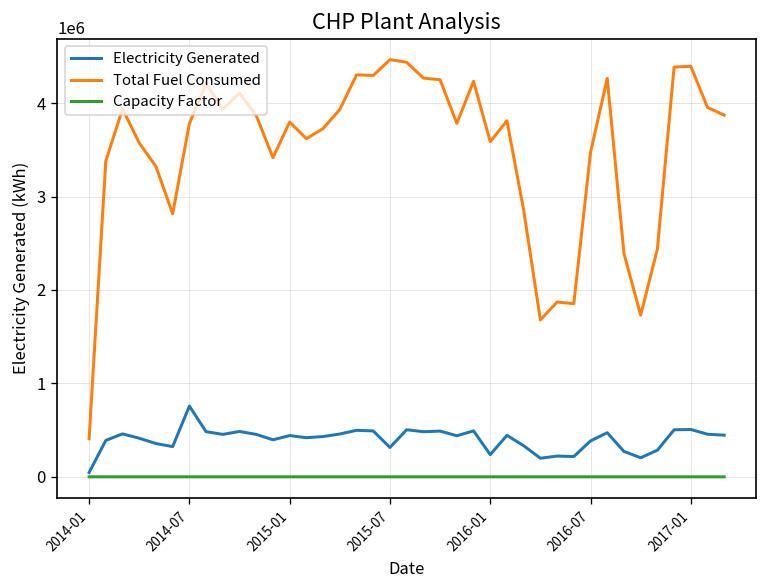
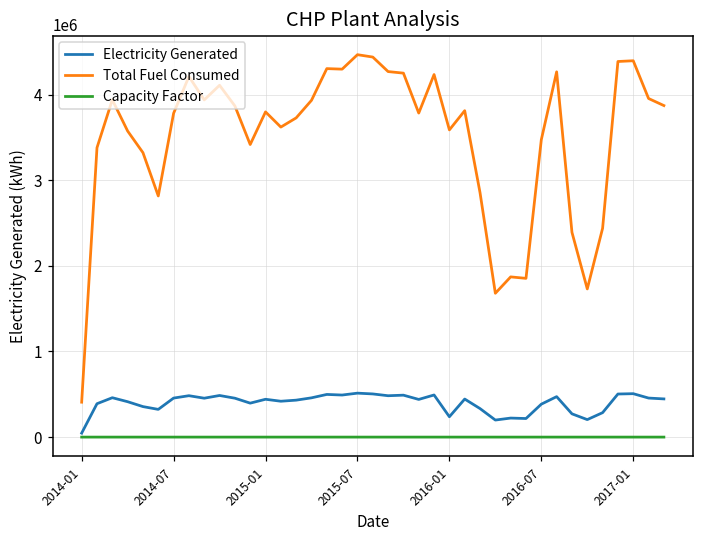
  {
    "Electricity Generated": {
      "2014-01": 0,
-     "2014-07": 800000,
+     "2014-07": 500000,
      "2015-01": 400000,
-     "2015-07": 300000,
+     "2015-07": 500000,
      "2016-01": 200000,
      "2016-07": 400000,
      "2017-01": 500000
    },
    "Total Fuel Consumed": {
      "2014-01": 400000,
      "2014-07": 3800000,
      "2015-01": 3800000,
      "2015-07": 4500000,
      "2016-01": 3600000,
      "2016-07": 3500000,
      "2017-01": 4400000
    },
    "Capacity Factor": {
      "2014-01": 0,
      "2014-07": 0,
      "2015-01": 0,
      "2015-07": 0,
      "2016-01": 0,
      "2016-07": 0,
      "2017-01": 0
    }
  }
